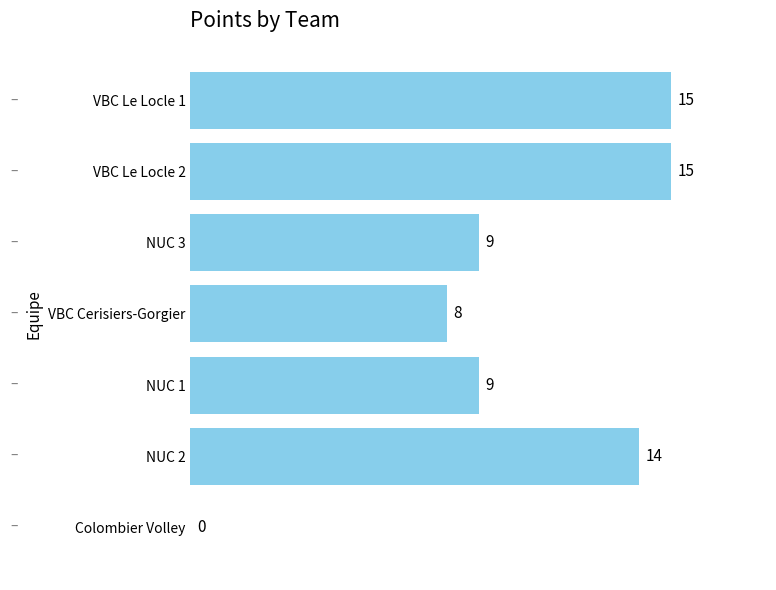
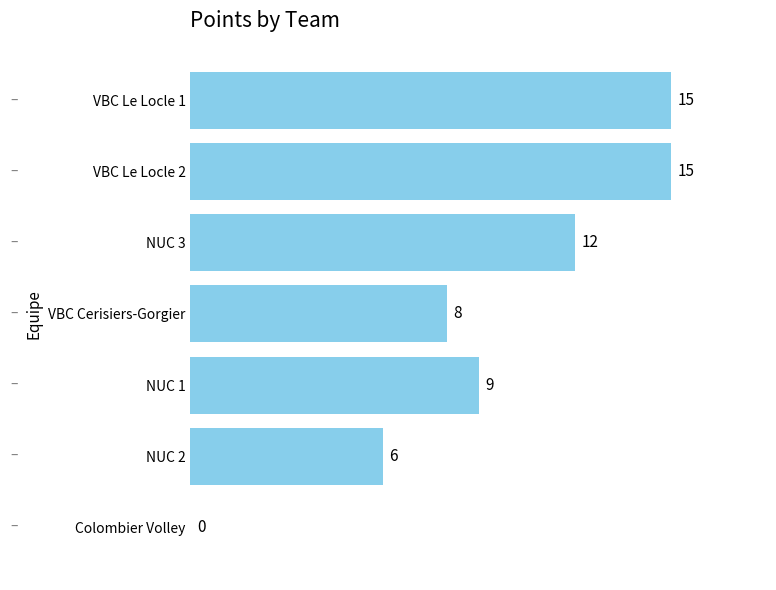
  {
    "VBC Le Locle 1": 15,
    "VBC Le Locle 2": 15,
-   "NUC 3": 9,
+   "NUC 3": 12,
    "VBC Cerisiers-Gorgier": 8,
    "NUC 1": 9,
-   "NUC 2": 14,
+   "NUC 2": 6,
    "Colombier Volley": 0
  }
